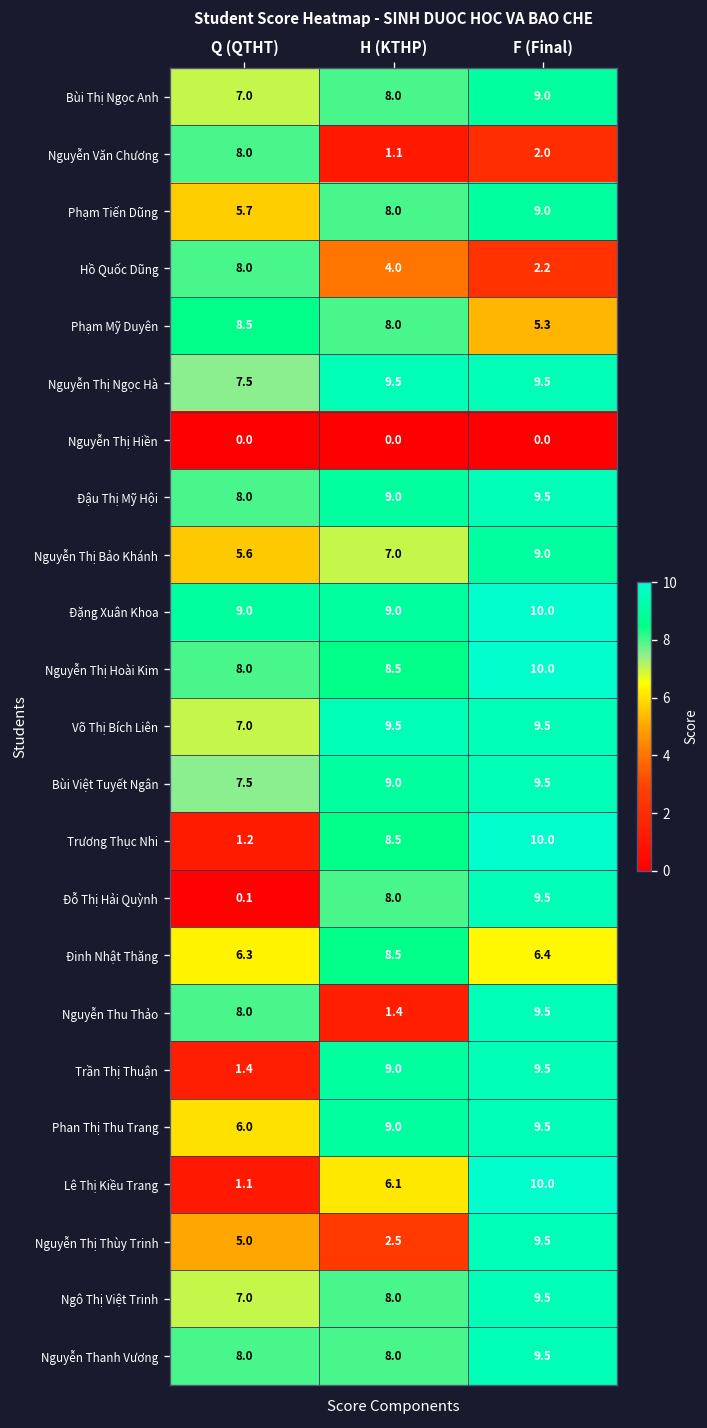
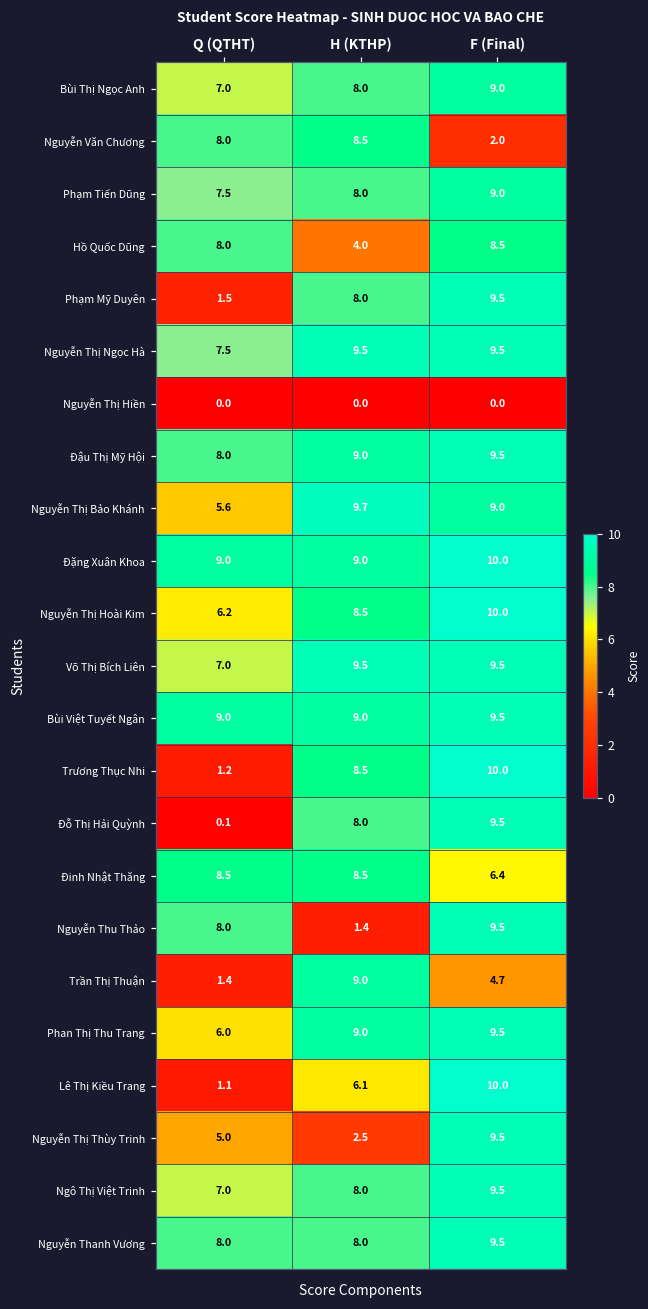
  {
    "Bùi Thị Ngọc Anh": {
      "Q (QTHT)": 7.0,
      "H (KTHP)": 8.0,
      "F (Final)": 9.0
    },
    "Nguyễn Văn Chương": {
      "Q (QTHT)": 8.0,
-     "H (KTHP)": 1.1,
+     "H (KTHP)": 8.5,
      "F (Final)": 2.0
    },
    "Phạm Tiến Dũng": {
-     "Q (QTHT)": 5.7,
+     "Q (QTHT)": 7.5,
      "H (KTHP)": 8.0,
      "F (Final)": 9.0
    },
    "Hồ Quốc Dũng": {
      "Q (QTHT)": 8.0,
      "H (KTHP)": 4.0,
-     "F (Final)": 2.2
+     "F (Final)": 8.5
    },
    "Phạm Mỹ Duyên": {
-     "Q (QTHT)": 8.5,
+     "Q (QTHT)": 1.5,
      "H (KTHP)": 8.0,
-     "F (Final)": 5.3
+     "F (Final)": 9.5
    },
    "Nguyễn Thị Ngọc Hà": {
      "Q (QTHT)": 7.5,
      "H (KTHP)": 9.5,
      "F (Final)": 9.5
    },
    "Nguyễn Thị Hiền": {
      "Q (QTHT)": 0.0,
      "H (KTHP)": 0.0,
      "F (Final)": 0.0
    },
    "Đậu Thị Mỹ Hội": {
      "Q (QTHT)": 8.0,
      "H (KTHP)": 9.0,
      "F (Final)": 9.5
    },
    "Nguyễn Thị Bảo Khánh": {
      "Q (QTHT)": 5.6,
-     "H (KTHP)": 7.0,
+     "H (KTHP)": 9.7,
      "F (Final)": 9.0
    },
    "Đặng Xuân Khoa": {
      "Q (QTHT)": 9.0,
      "H (KTHP)": 9.0,
      "F (Final)": 10.0
    },
    "Nguyễn Thị Hoài Kim": {
-     "Q (QTHT)": 8.0,
+     "Q (QTHT)": 6.2,
      "H (KTHP)": 8.5,
      "F (Final)": 10.0
    },
    "Võ Thị Bích Liên": {
      "Q (QTHT)": 7.0,
      "H (KTHP)": 9.5,
      "F (Final)": 9.5
    },
    "Bùi Việt Tuyết Ngân": {
-     "Q (QTHT)": 7.5,
+     "Q (QTHT)": 9.0,
      "H (KTHP)": 9.0,
      "F (Final)": 9.5
    },
    "Trương Thục Nhi": {
      "Q (QTHT)": 1.2,
      "H (KTHP)": 8.5,
      "F (Final)": 10.0
    },
    "Đỗ Thị Hải Quỳnh": {
      "Q (QTHT)": 0.1,
      "H (KTHP)": 8.0,
      "F (Final)": 9.5
    },
    "Đinh Nhật Thăng": {
-     "Q (QTHT)": 6.3,
+     "Q (QTHT)": 8.5,
      "H (KTHP)": 8.5,
      "F (Final)": 6.4
    },
    "Nguyễn Thu Thảo": {
      "Q (QTHT)": 8.0,
      "H (KTHP)": 1.4,
      "F (Final)": 9.5
    },
    "Trần Thị Thuận": {
      "Q (QTHT)": 1.4,
      "H (KTHP)": 9.0,
-     "F (Final)": 9.5
+     "F (Final)": 4.7
    },
    "Phan Thị Thu Trang": {
      "Q (QTHT)": 6.0,
      "H (KTHP)": 9.0,
      "F (Final)": 9.5
    },
    "Lê Thị Kiều Trang": {
      "Q (QTHT)": 1.1,
      "H (KTHP)": 6.1,
      "F (Final)": 10.0
    },
    "Nguyễn Thị Thùy Trinh": {
      "Q (QTHT)": 5.0,
      "H (KTHP)": 2.5,
      "F (Final)": 9.5
    },
    "Ngô Thị Việt Trinh": {
      "Q (QTHT)": 7.0,
      "H (KTHP)": 8.0,
      "F (Final)": 9.5
    },
    "Nguyễn Thanh Vương": {
      "Q (QTHT)": 8.0,
      "H (KTHP)": 8.0,
      "F (Final)": 9.5
    }
  }
